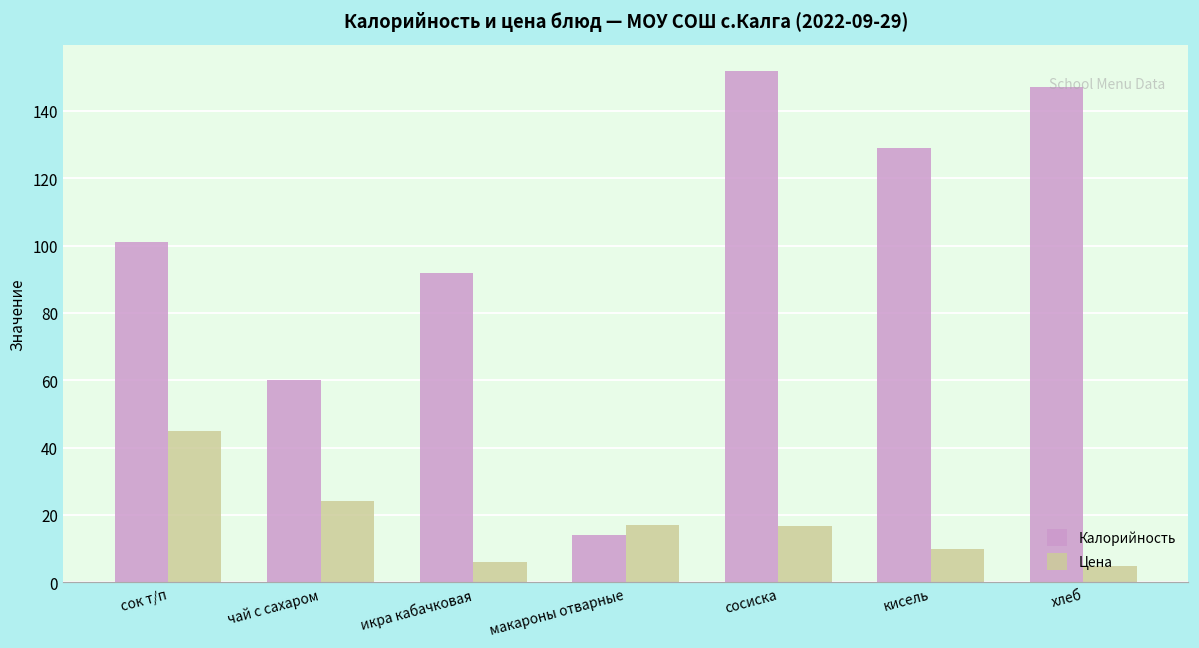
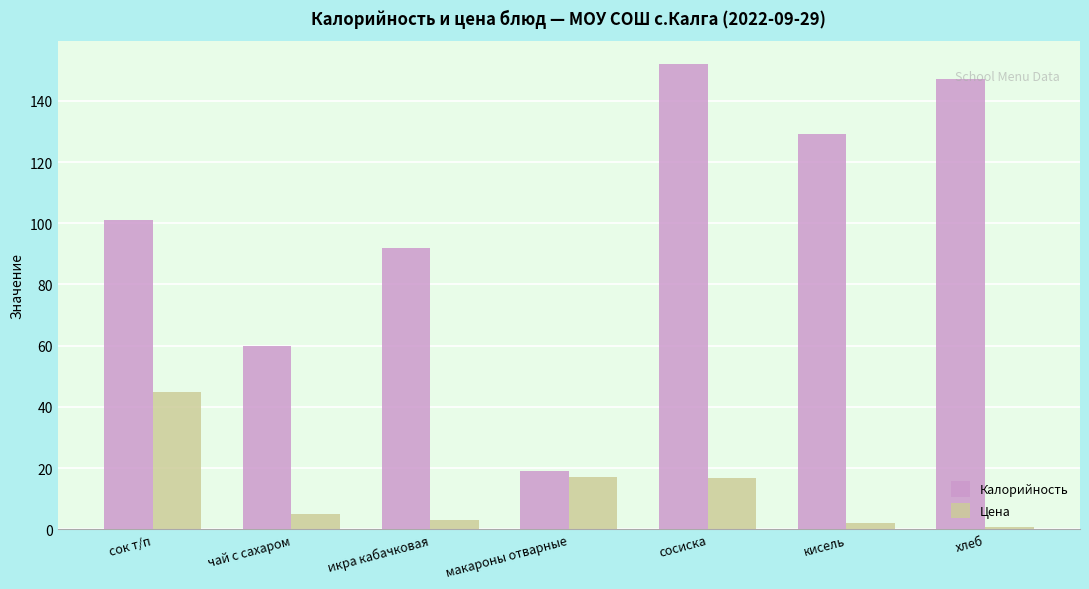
  {
    "Калорийность": {
      "сок т/п": 101,
      "чай с сахаром": 60,
      "икра кабачковая": 92,
-     "макароны отварные": 14,
+     "макароны отварные": 19,
      "сосиска": 152,
      "кисель": 129,
      "хлеб": 147
    },
    "Цена": {
      "сок т/п": 45,
-     "чай с сахаром": 24,
-     "икра кабачковая": 6,
+     "чай с сахаром": 5,
+     "икра кабачковая": 3,
      "макароны отварные": 17,
      "сосиска": 17,
-     "кисель": 10,
-     "хлеб": 5
+     "кисель": 2,
+     "хлеб": 1
    }
  }
